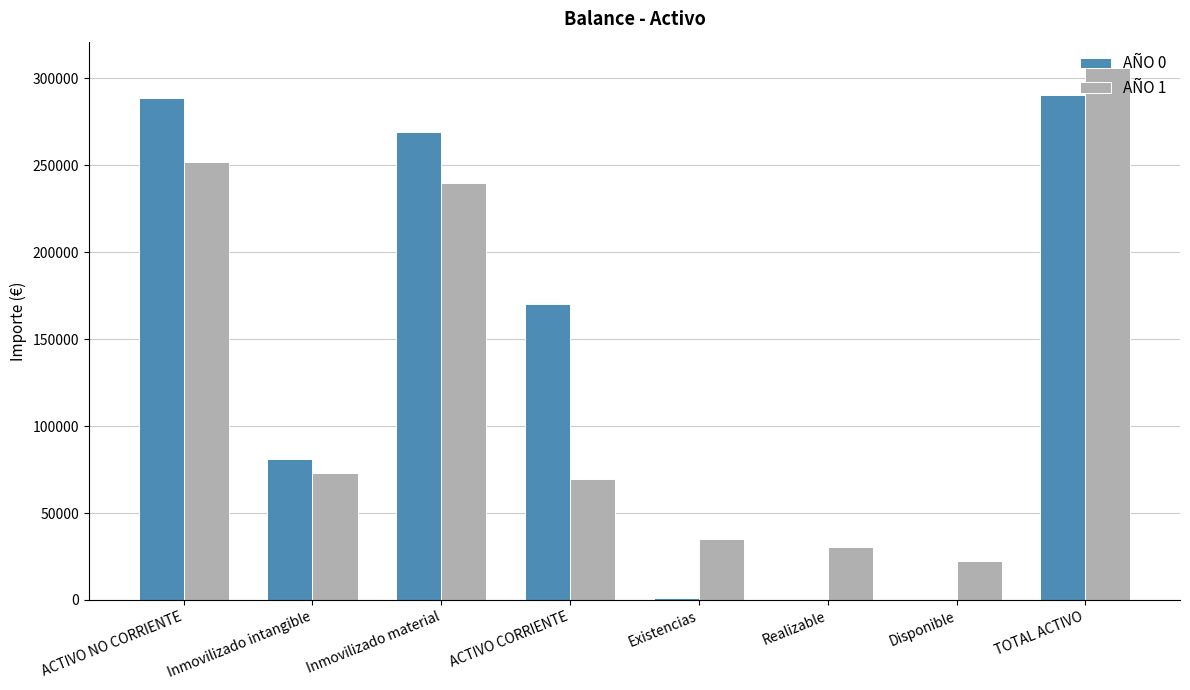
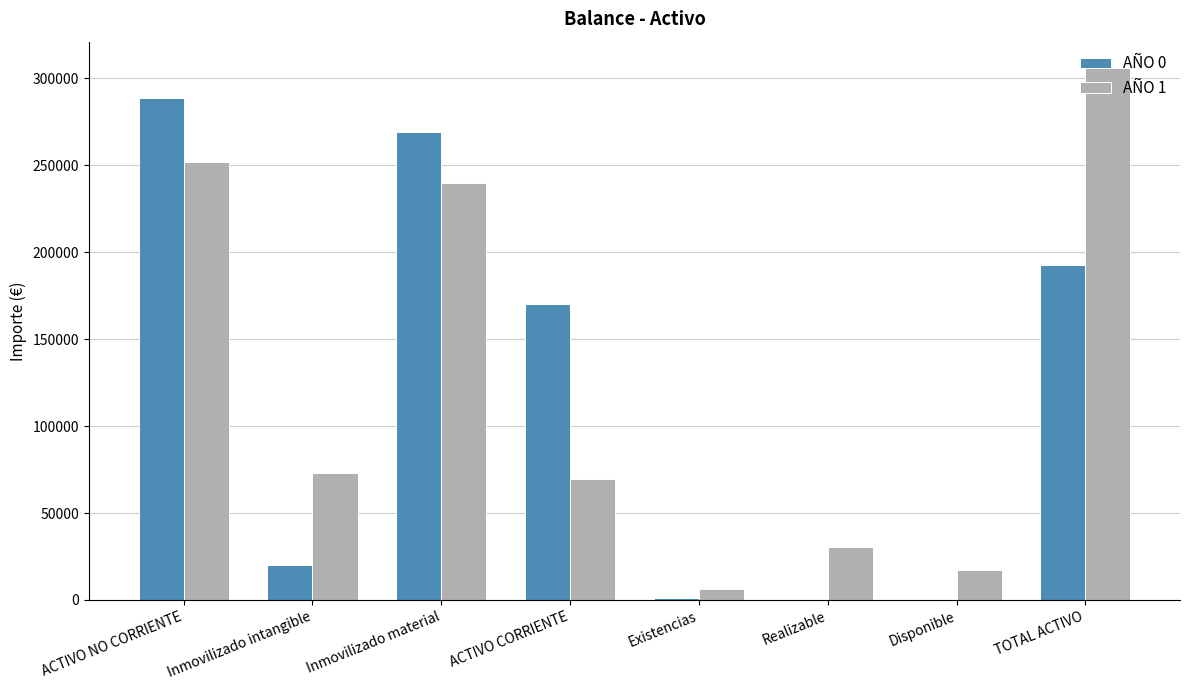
  {
    "AÑO 0": {
      "ACTIVO NO CORRIENTE": 289000,
-     "Inmovilizado intangible": 81000,
+     "Inmovilizado intangible": 20000,
      "Inmovilizado material": 269000,
      "ACTIVO CORRIENTE": 170000,
      "Realizable": 0,
      "Disponible": 0,
-     "TOTAL ACTIVO": 290000
+     "TOTAL ACTIVO": 192000
    },
    "AÑO 1": {
      "ACTIVO NO CORRIENTE": 252000,
      "Inmovilizado intangible": 73000,
      "Inmovilizado material": 239000,
      "ACTIVO CORRIENTE": 70000,
-     "Existencias": 35000,
+     "Existencias": 6000,
      "Realizable": 31000,
-     "Disponible": 23000,
+     "Disponible": 17000,
      "TOTAL ACTIVO": 306000
    }
  }
